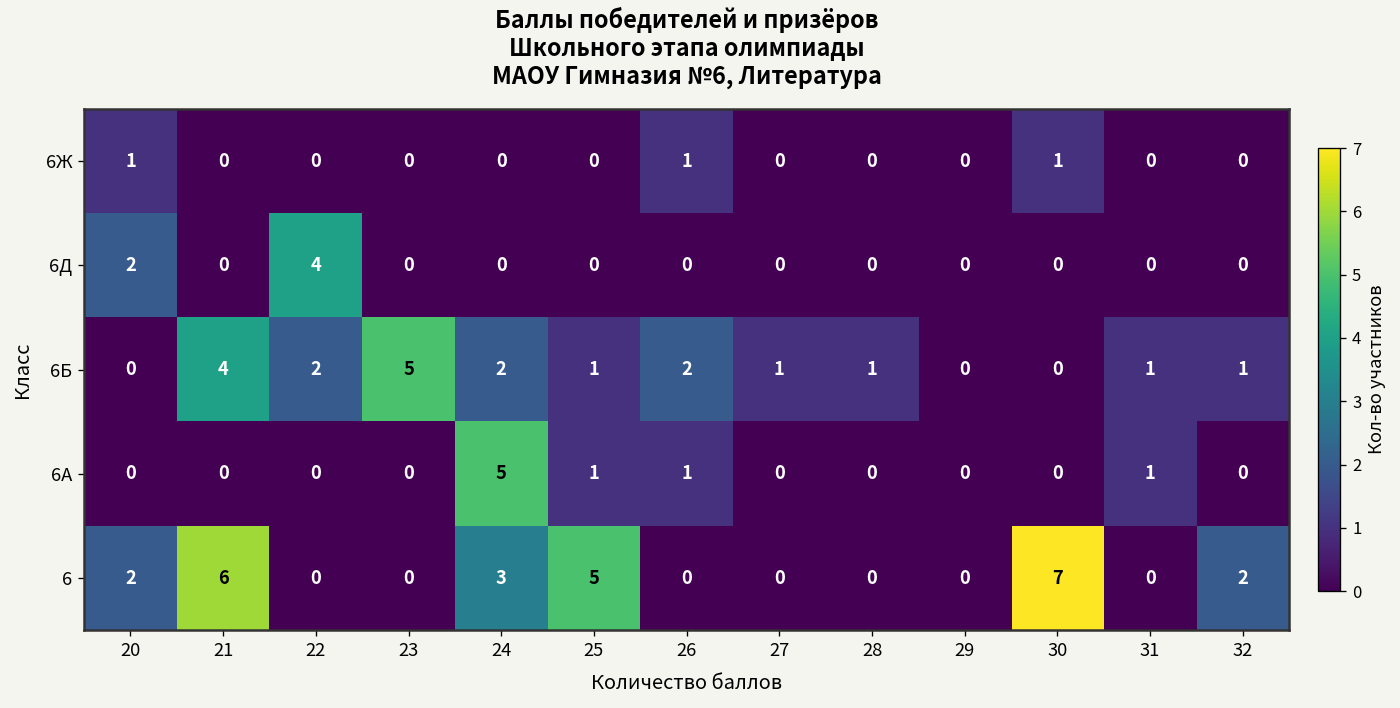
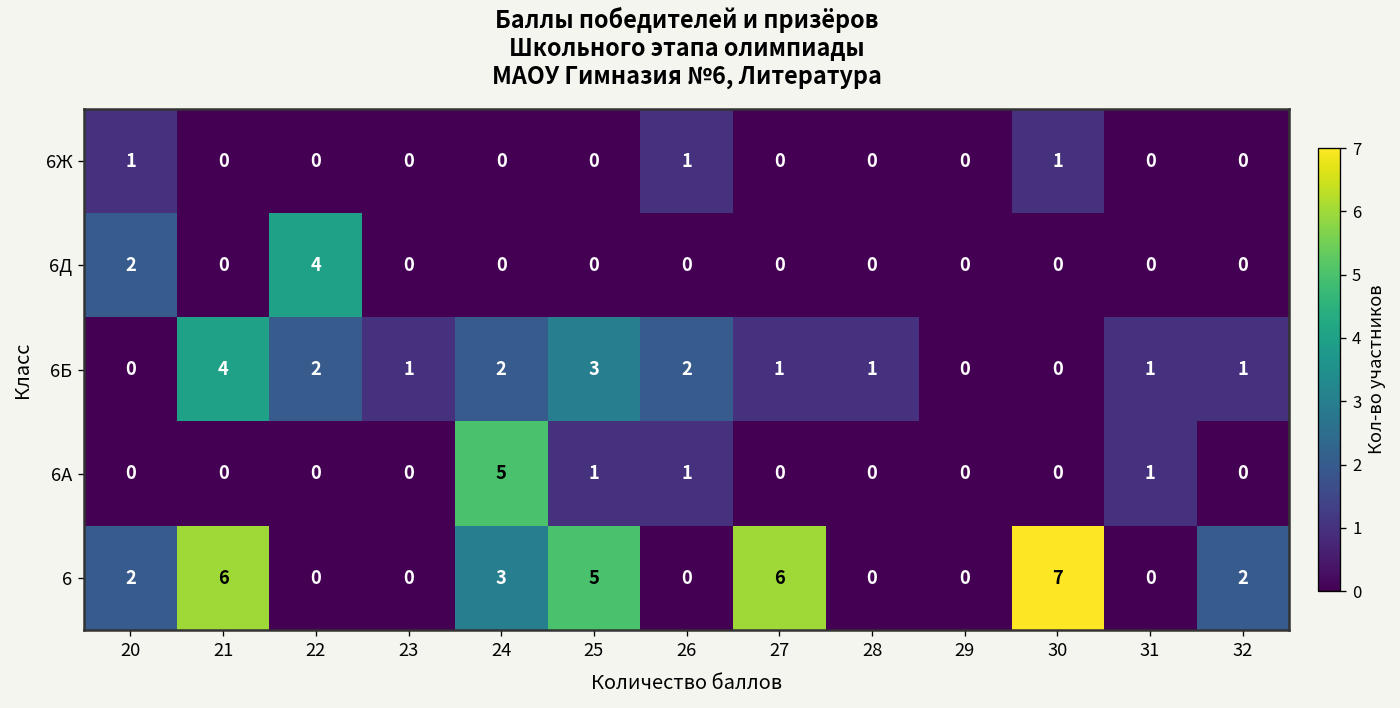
  {
    "6Ж": {
      "20": 1,
      "21": 0,
      "22": 0,
      "23": 0,
      "24": 0,
      "25": 0,
      "26": 1,
      "27": 0,
      "28": 0,
      "29": 0,
      "30": 1,
      "31": 0,
      "32": 0
    },
    "6Д": {
      "20": 2,
      "21": 0,
      "22": 4,
      "23": 0,
      "24": 0,
      "25": 0,
      "26": 0,
      "27": 0,
      "28": 0,
      "29": 0,
      "30": 0,
      "31": 0,
      "32": 0
    },
    "6Б": {
      "20": 0,
      "21": 4,
      "22": 2,
-     "23": 5,
+     "23": 1,
      "24": 2,
-     "25": 1,
+     "25": 3,
      "26": 2,
      "27": 1,
      "28": 1,
      "29": 0,
      "30": 0,
      "31": 1,
      "32": 1
    },
    "6А": {
      "20": 0,
      "21": 0,
      "22": 0,
      "23": 0,
      "24": 5,
      "25": 1,
      "26": 1,
      "27": 0,
      "28": 0,
      "29": 0,
      "30": 0,
      "31": 1,
      "32": 0
    },
    "6": {
      "20": 2,
      "21": 6,
      "22": 0,
      "23": 0,
      "24": 3,
      "25": 5,
      "26": 0,
-     "27": 0,
+     "27": 6,
      "28": 0,
      "29": 0,
      "30": 7,
      "31": 0,
      "32": 2
    }
  }
